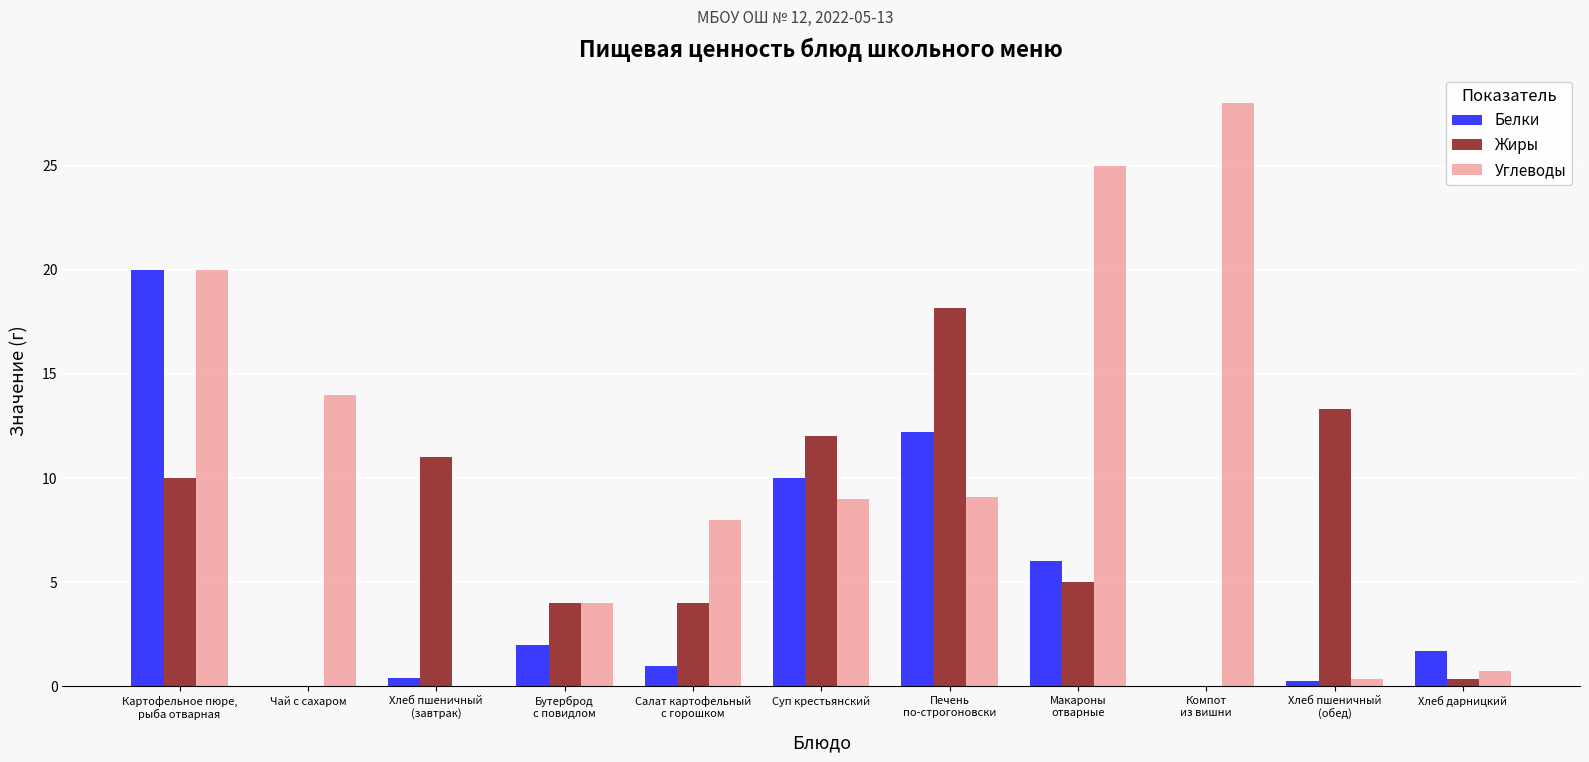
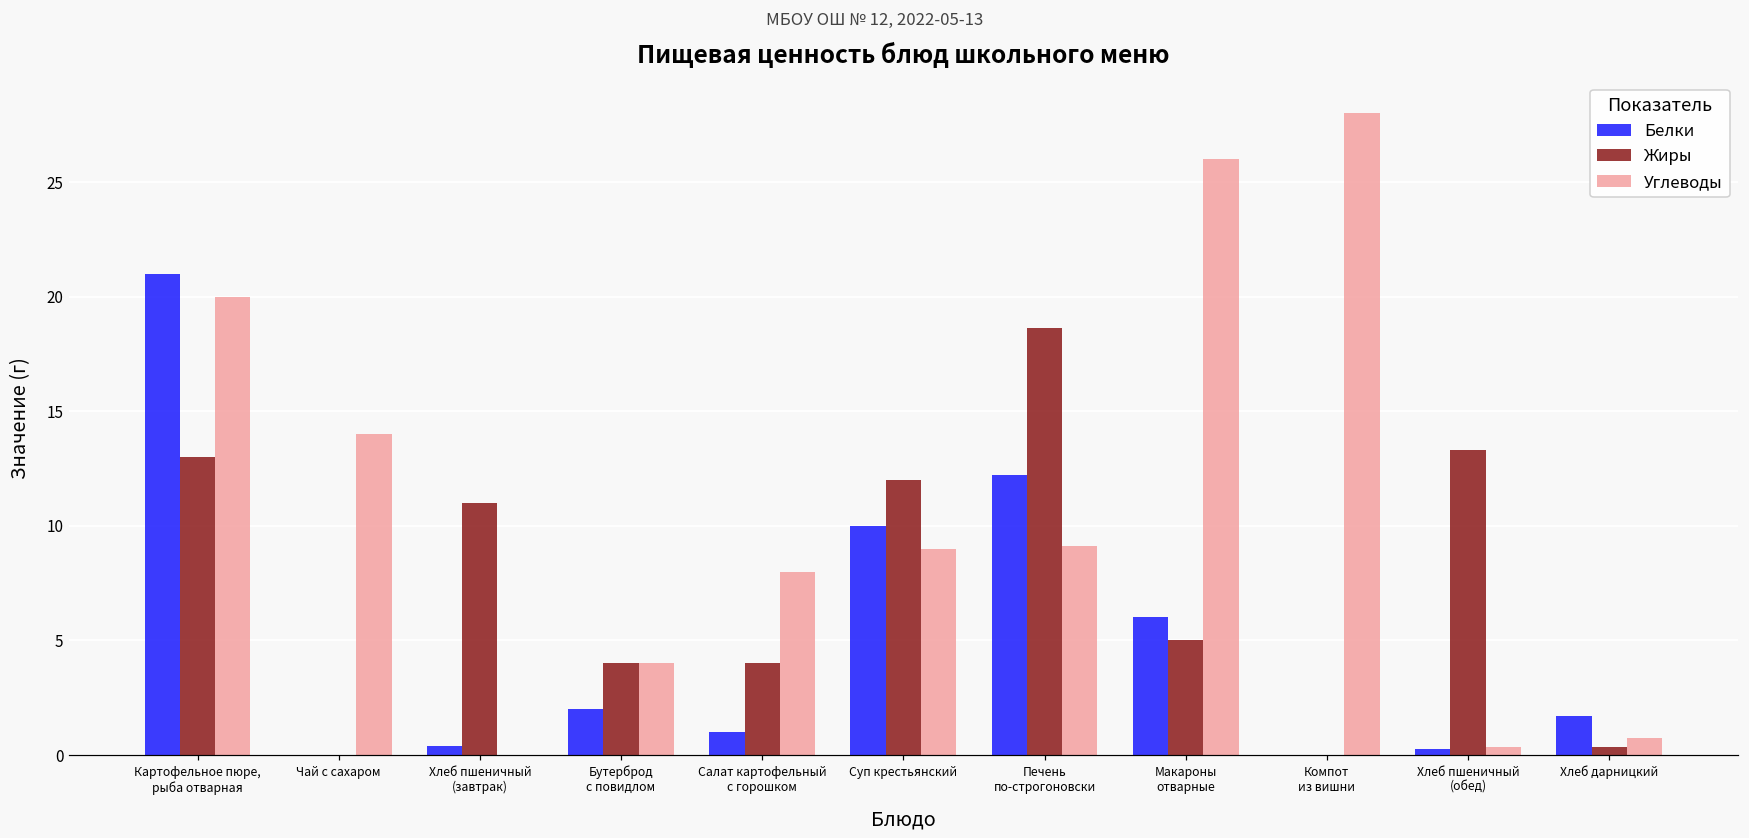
  {
    "Белки": {
-     "Картофельное пюре, рыба отварная": 20,
+     "Картофельное пюре, рыба отварная": 21,
      "Чай с сахаром": 0,
      "Хлеб пшеничный (завтрак)": 0.4,
      "Бутерброд с повидлом": 2,
      "Салат картофельный с горошком": 1,
      "Суп крестьянский": 10,
      "Печень по-строгоновски": 12.2,
      "Макароны отварные": 6,
      "Компот из вишни": 0,
      "Хлеб пшеничный (обед)": 0.3,
      "Хлеб дарницкий": 1.7
    },
    "Жиры": {
-     "Картофельное пюре, рыба отварная": 10,
+     "Картофельное пюре, рыба отварная": 13,
      "Чай с сахаром": 0.0,
      "Хлеб пшеничный (завтрак)": 11.0,
      "Бутерброд с повидлом": 4.0,
      "Салат картофельный с горошком": 4.0,
      "Суп крестьянский": 12.0,
-     "Печень по-строгоновски": 18.2,
+     "Печень по-строгоновски": 18.6,
      "Макароны отварные": 5.0,
      "Компот из вишни": 0.0,
      "Хлеб пшеничный (обед)": 13.3,
      "Хлеб дарницкий": 0.3
    },
    "Углеводы": {
      "Картофельное пюре, рыба отварная": 20,
      "Чай с сахаром": 14,
      "Хлеб пшеничный (завтрак)": 0,
      "Бутерброд с повидлом": 4,
      "Салат картофельный с горошком": 8,
      "Суп крестьянский": 9,
      "Печень по-строгоновски": 9,
-     "Макароны отварные": 25,
+     "Макароны отварные": 26,
      "Компот из вишни": 28,
      "Хлеб пшеничный (обед)": 0.3,
      "Хлеб дарницкий": 0.7
    }
  }
